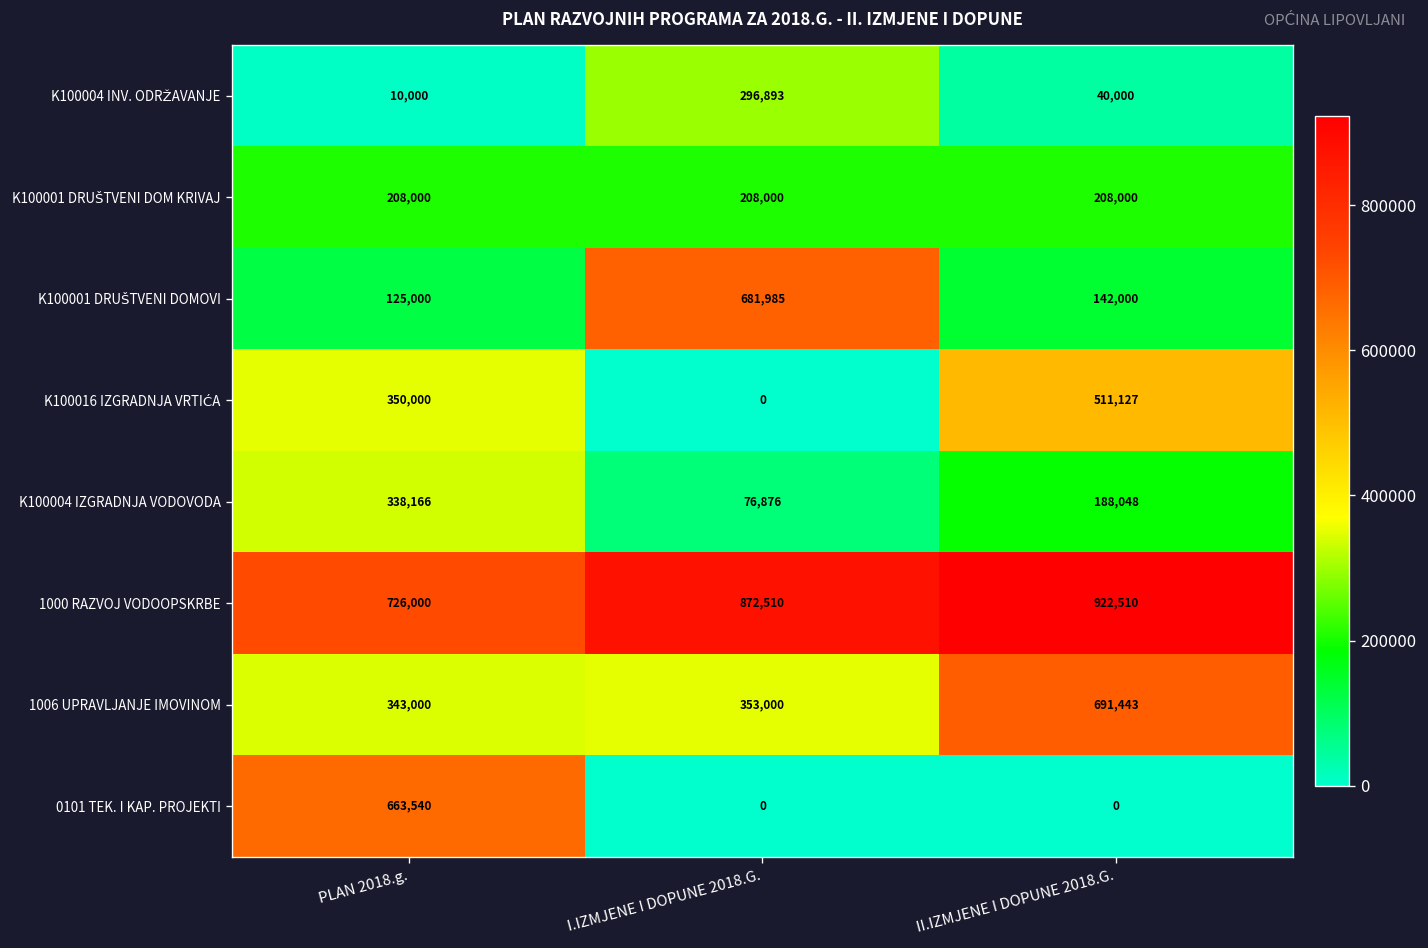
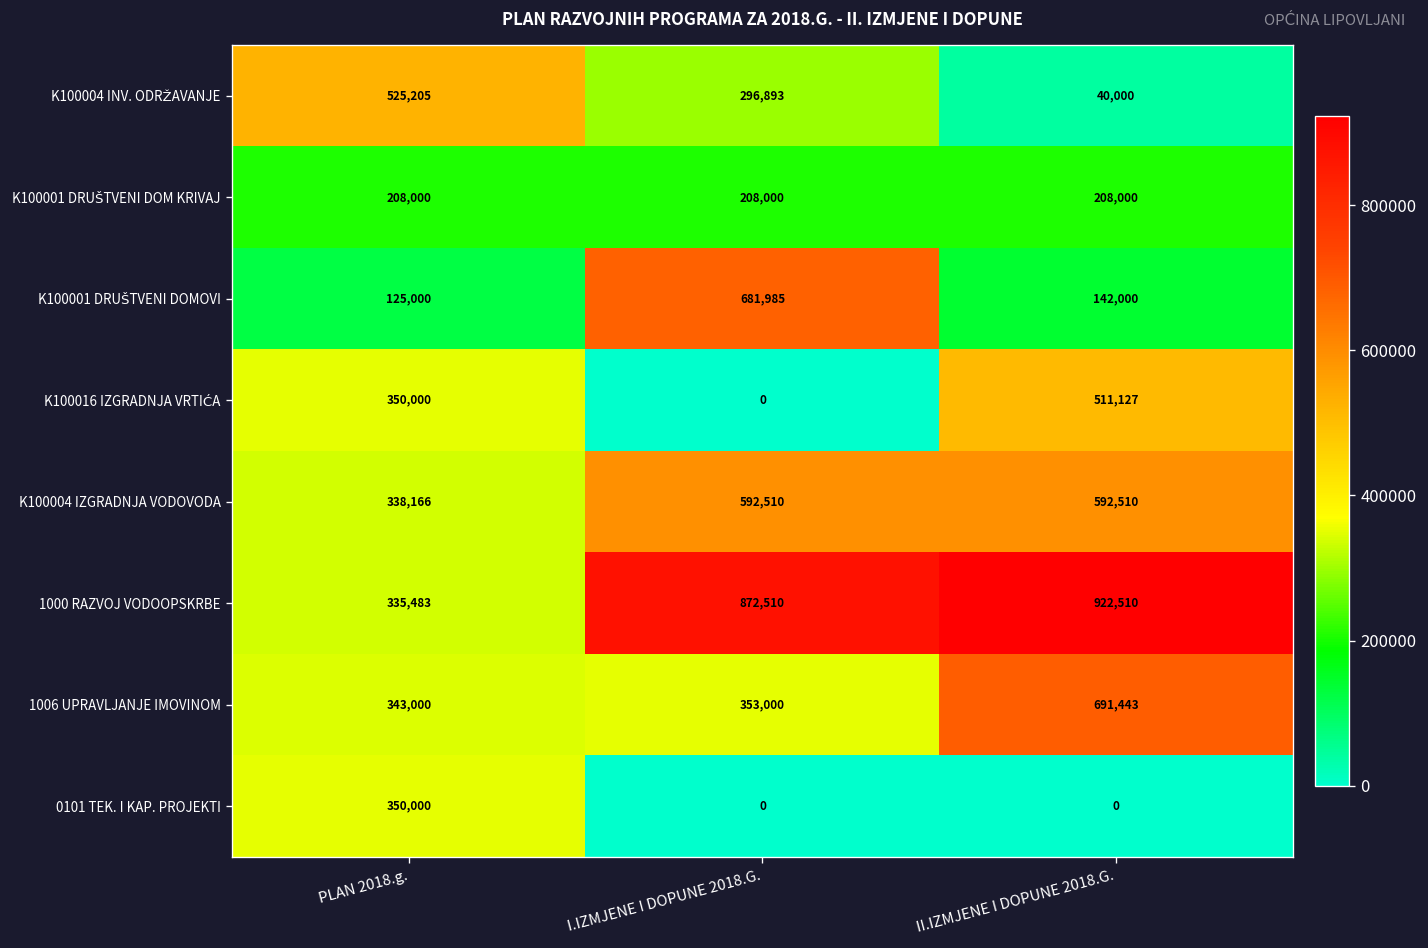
  {
    "K100004 INV. ODRŽAVANJE": {
-     "PLAN 2018.g.": "10,000",
+     "PLAN 2018.g.": "525,205",
      "I.IZMJENE I DOPUNE 2018.G.": "296,893",
      "II.IZMJENE I DOPUNE 2018.G.": "40,000"
    },
    "K100001 DRUŠTVENI DOM KRIVAJ": {
      "PLAN 2018.g.": "208,000",
      "I.IZMJENE I DOPUNE 2018.G.": "208,000",
      "II.IZMJENE I DOPUNE 2018.G.": "208,000"
    },
    "K100001 DRUŠTVENI DOMOVI": {
      "PLAN 2018.g.": "125,000",
      "I.IZMJENE I DOPUNE 2018.G.": "681,985",
      "II.IZMJENE I DOPUNE 2018.G.": "142,000"
    },
    "K100016 IZGRADNJA VRTIĆA": {
      "PLAN 2018.g.": "350,000",
      "I.IZMJENE I DOPUNE 2018.G.": "0",
      "II.IZMJENE I DOPUNE 2018.G.": "511,127"
    },
    "K100004 IZGRADNJA VODOVODA": {
      "PLAN 2018.g.": "338,166",
-     "I.IZMJENE I DOPUNE 2018.G.": "76,876",
-     "II.IZMJENE I DOPUNE 2018.G.": "188,048"
+     "I.IZMJENE I DOPUNE 2018.G.": "592,510",
+     "II.IZMJENE I DOPUNE 2018.G.": "592,510"
    },
    "1000 RAZVOJ VODOOPSKRBE": {
-     "PLAN 2018.g.": "726,000",
+     "PLAN 2018.g.": "335,483",
      "I.IZMJENE I DOPUNE 2018.G.": "872,510",
      "II.IZMJENE I DOPUNE 2018.G.": "922,510"
    },
    "1006 UPRAVLJANJE IMOVINOM": {
      "PLAN 2018.g.": "343,000",
      "I.IZMJENE I DOPUNE 2018.G.": "353,000",
      "II.IZMJENE I DOPUNE 2018.G.": "691,443"
    },
    "0101 TEK. I KAP. PROJEKTI": {
-     "PLAN 2018.g.": "663,540",
+     "PLAN 2018.g.": "350,000",
      "I.IZMJENE I DOPUNE 2018.G.": "0",
      "II.IZMJENE I DOPUNE 2018.G.": "0"
    }
  }
